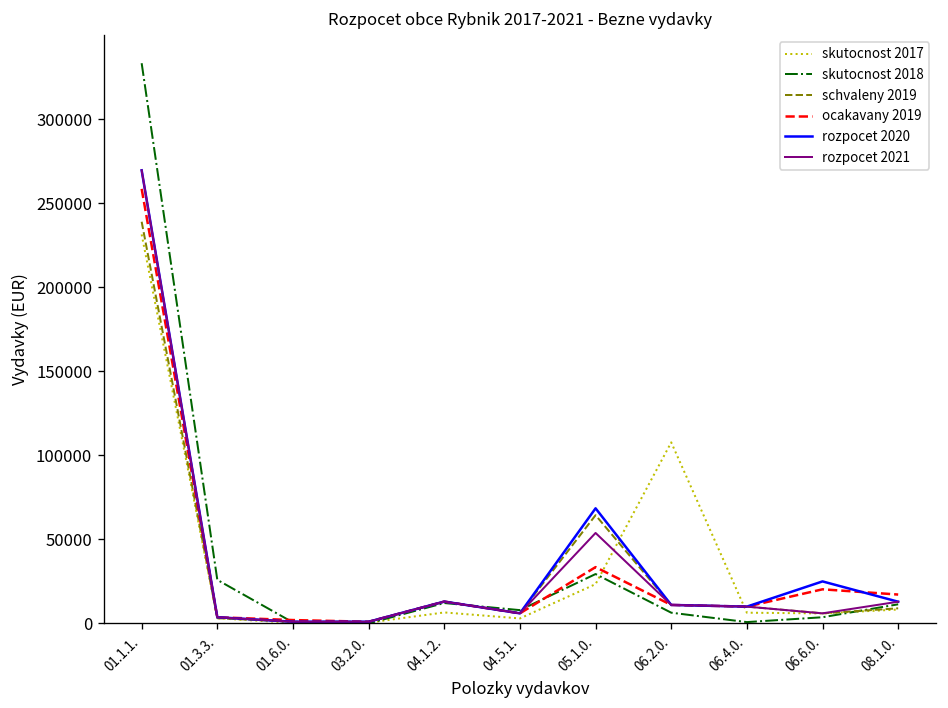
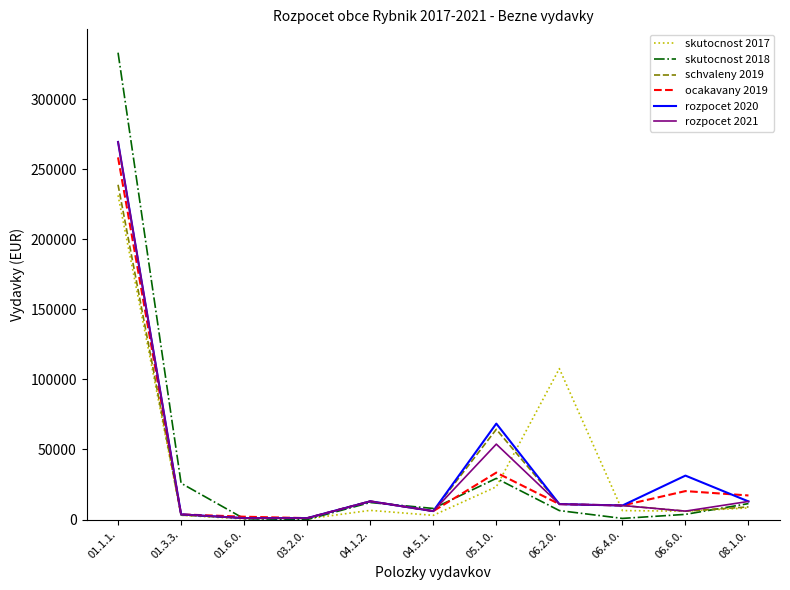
  {
    "skutocnost 2017": {
      "01.1.1.": 231000,
      "04.1.2.": 7000,
      "04.5.1.": 3000,
      "05.1.0.": 23000,
      "06.2.0.": 108000,
      "06.4.0.": 6000
    },
    "skutocnost 2018": {
      "01.1.1.": 333000,
      "01.3.3.": 26000,
      "04.5.1.": 8000,
      "05.1.0.": 29000,
      "06.2.0.": 6000,
      "06.4.0.": 1000,
      "06.6.0.": 4000
    },
    "schvaleny 2019": {
      "01.1.1.": 239000,
      "05.1.0.": 64000
    },
    "ocakavany 2019": {
      "01.1.1.": 259000,
      "05.1.0.": 34000,
      "06.6.0.": 20000,
      "08.1.0.": 17000
    },
    "rozpocet 2020": {
      "05.1.0.": 68000,
-     "06.6.0.": 25000
+     "06.6.0.": 31000
    },
    "rozpocet 2021": {
      "05.1.0.": 54000
    }
  }
